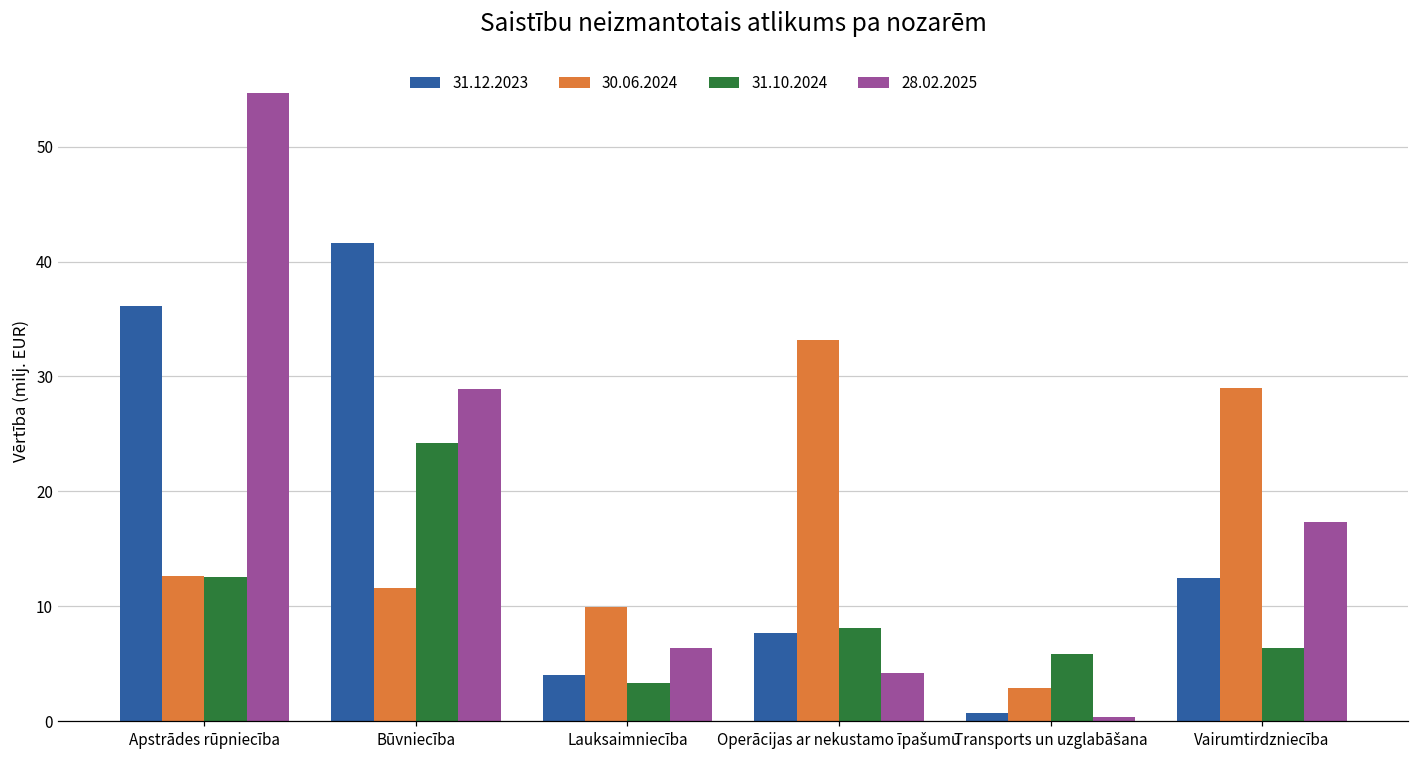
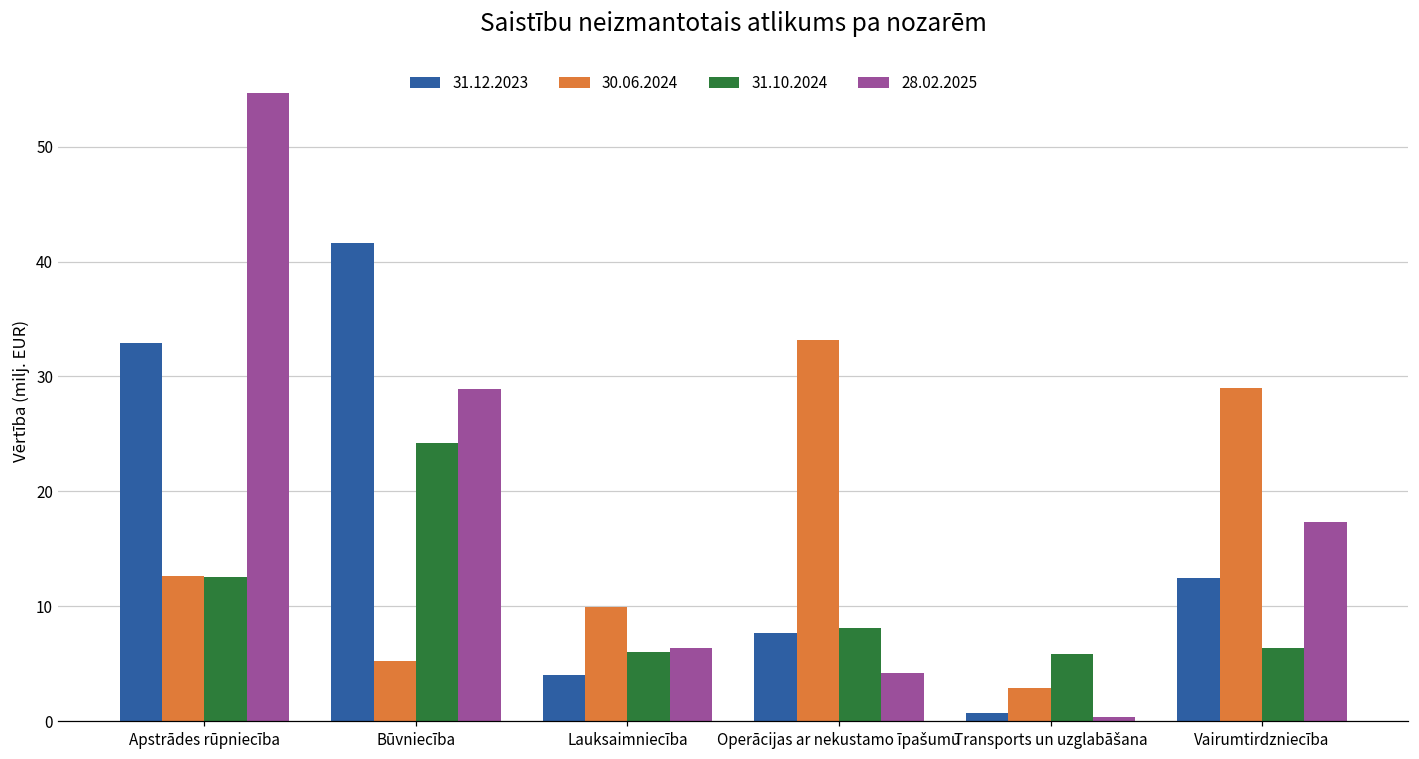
  {
    "31.12.2023": {
-     "Apstrādes rūpniecība": 36.1,
+     "Apstrādes rūpniecība": 32.9,
      "Būvniecība": 41.6,
      "Lauksaimniecība": 4.0,
      "Operācijas ar nekustamo īpašumu": 7.7,
      "Transports un uzglabāšana": 0.7,
      "Vairumtirdzniecība": 12.5
    },
    "30.06.2024": {
      "Apstrādes rūpniecība": 12.7,
-     "Būvniecība": 11.6,
+     "Būvniecība": 5.3,
      "Lauksaimniecība": 10.0,
      "Operācijas ar nekustamo īpašumu": 33.2,
      "Transports un uzglabāšana": 2.9,
      "Vairumtirdzniecība": 29.0
    },
    "31.10.2024": {
      "Apstrādes rūpniecība": 12.5,
      "Būvniecība": 24.2,
-     "Lauksaimniecība": 3.3,
+     "Lauksaimniecība": 6.1,
      "Operācijas ar nekustamo īpašumu": 8.1,
      "Transports un uzglabāšana": 5.8,
      "Vairumtirdzniecība": 6.4
    },
    "28.02.2025": {
      "Apstrādes rūpniecība": 54.7,
      "Būvniecība": 28.9,
      "Lauksaimniecība": 6.4,
      "Operācijas ar nekustamo īpašumu": 4.2,
      "Transports un uzglabāšana": 0.4,
      "Vairumtirdzniecība": 17.4
    }
  }
